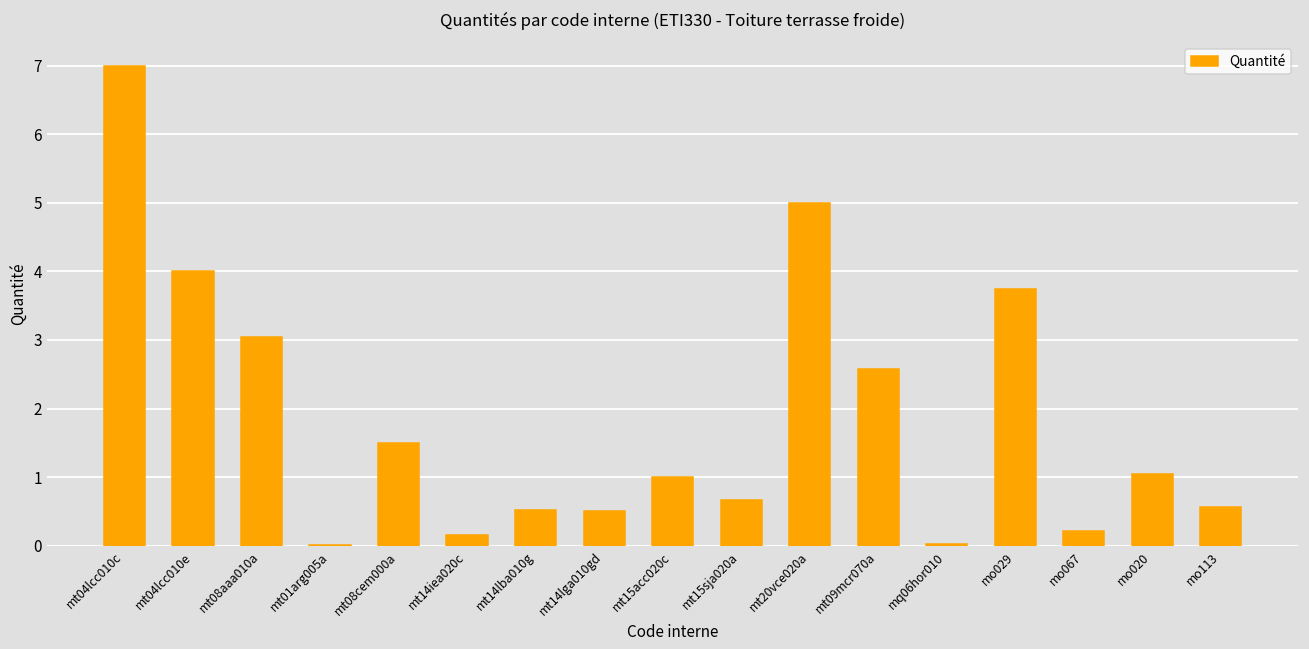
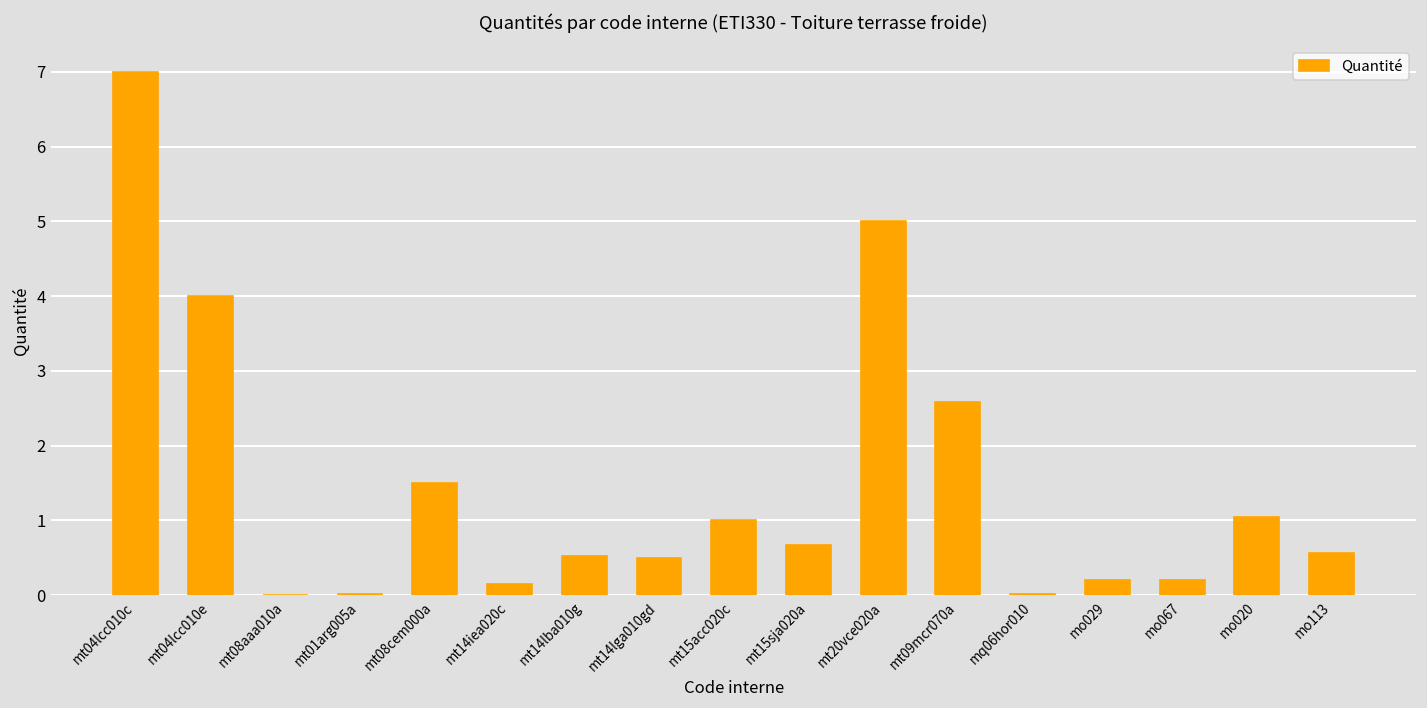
  {
    "mt04lcc010c": 7.0,
    "mt04lcc010e": 4.0,
-   "mt08aaa010a": 3.0,
+   "mt08aaa010a": 0.0,
    "mt08cem000a": 1.5,
    "mt14iea020c": 0.2,
    "mt14lba010g": 0.5,
    "mt14lga010gd": 0.5,
    "mt15acc020c": 1.0,
    "mt15sja020a": 0.7,
    "mt20vce020a": 5.0,
    "mt09mcr070a": 2.6,
-   "mo029": 3.7,
+   "mo029": 0.2,
    "mo067": 0.2,
    "mo020": 1.0,
    "mo113": 0.6
  }
